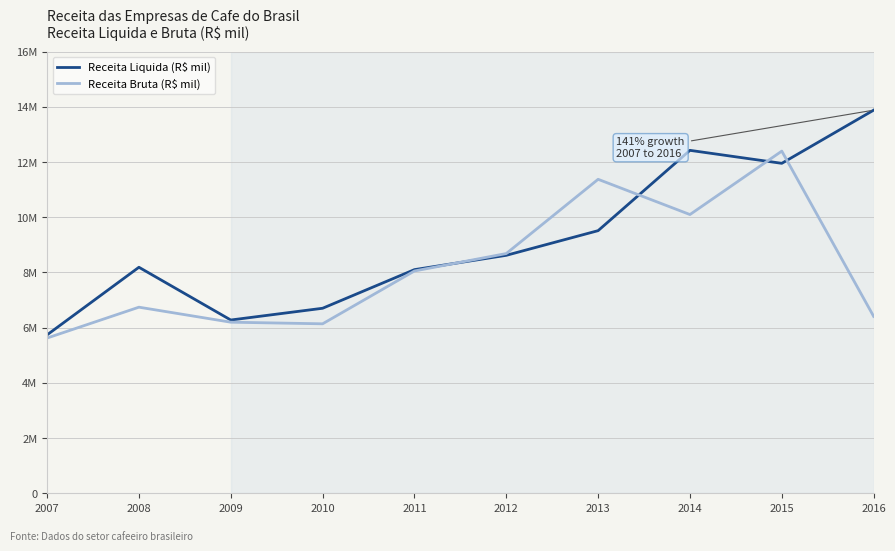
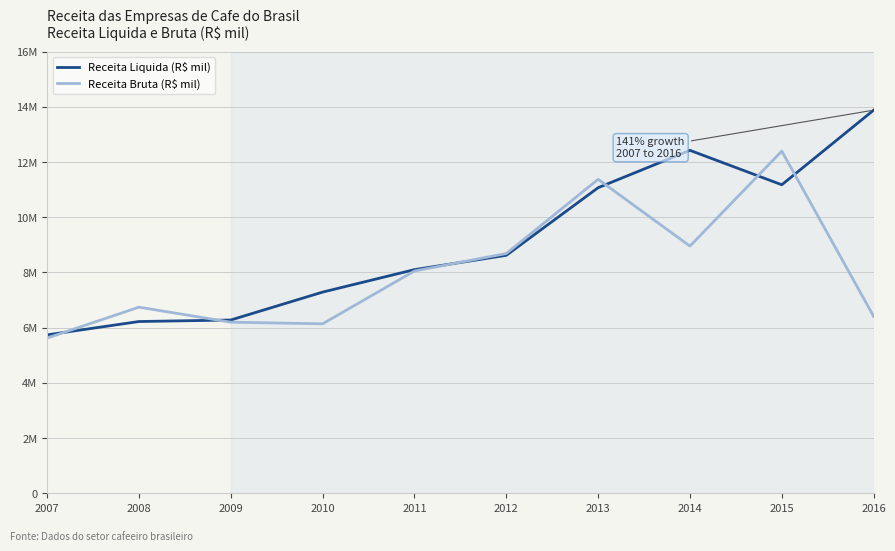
  {
    "Receita Liquida (R$ mil)": {
      "2007": 5700000,
-     "2008": 8200000,
-     "2010": 6700000,
-     "2013": 9500000,
-     "2015": 12000000,
+     "2008": 6200000,
+     "2010": 7300000,
+     "2013": 11100000,
+     "2015": 11200000,
      "2016": 13900000
    },
    "Receita Bruta (R$ mil)": {
      "2007": 5600000,
      "2008": 6700000,
      "2010": 6100000,
      "2013": 11400000,
-     "2014": 10100000,
+     "2014": 9000000,
      "2016": 6400000
    }
  }
